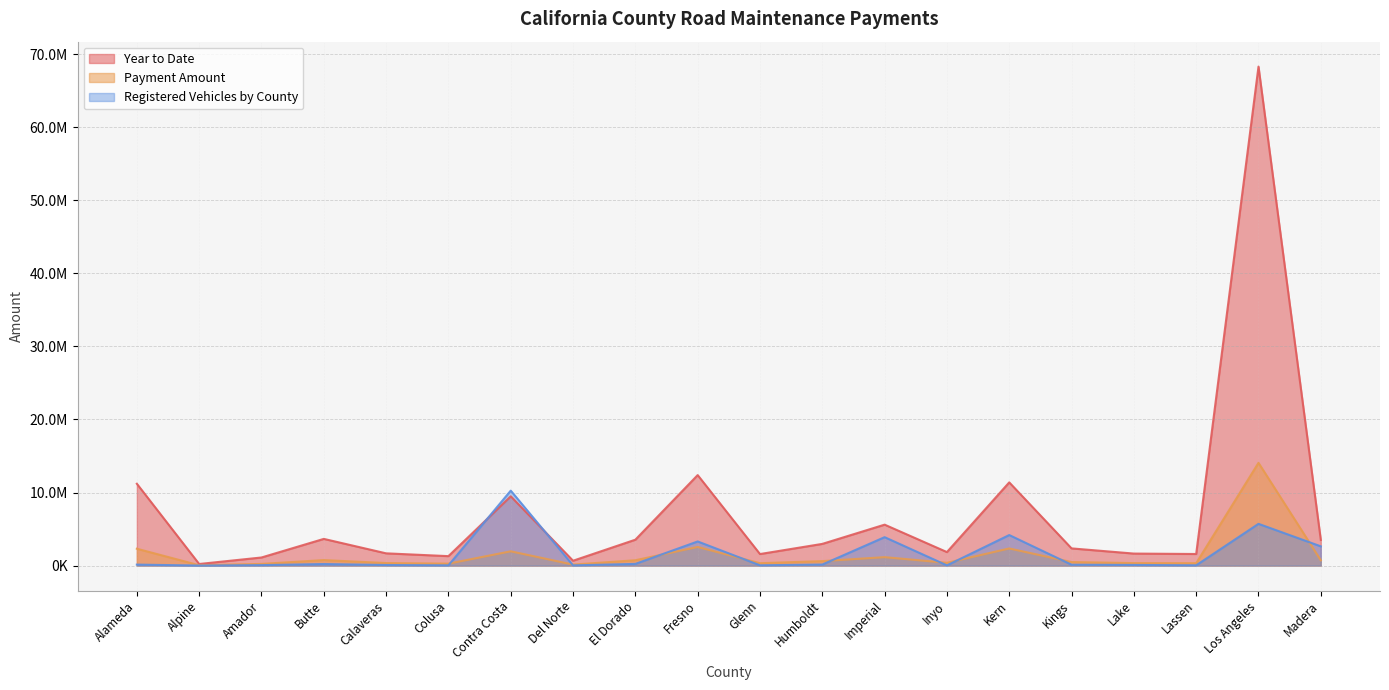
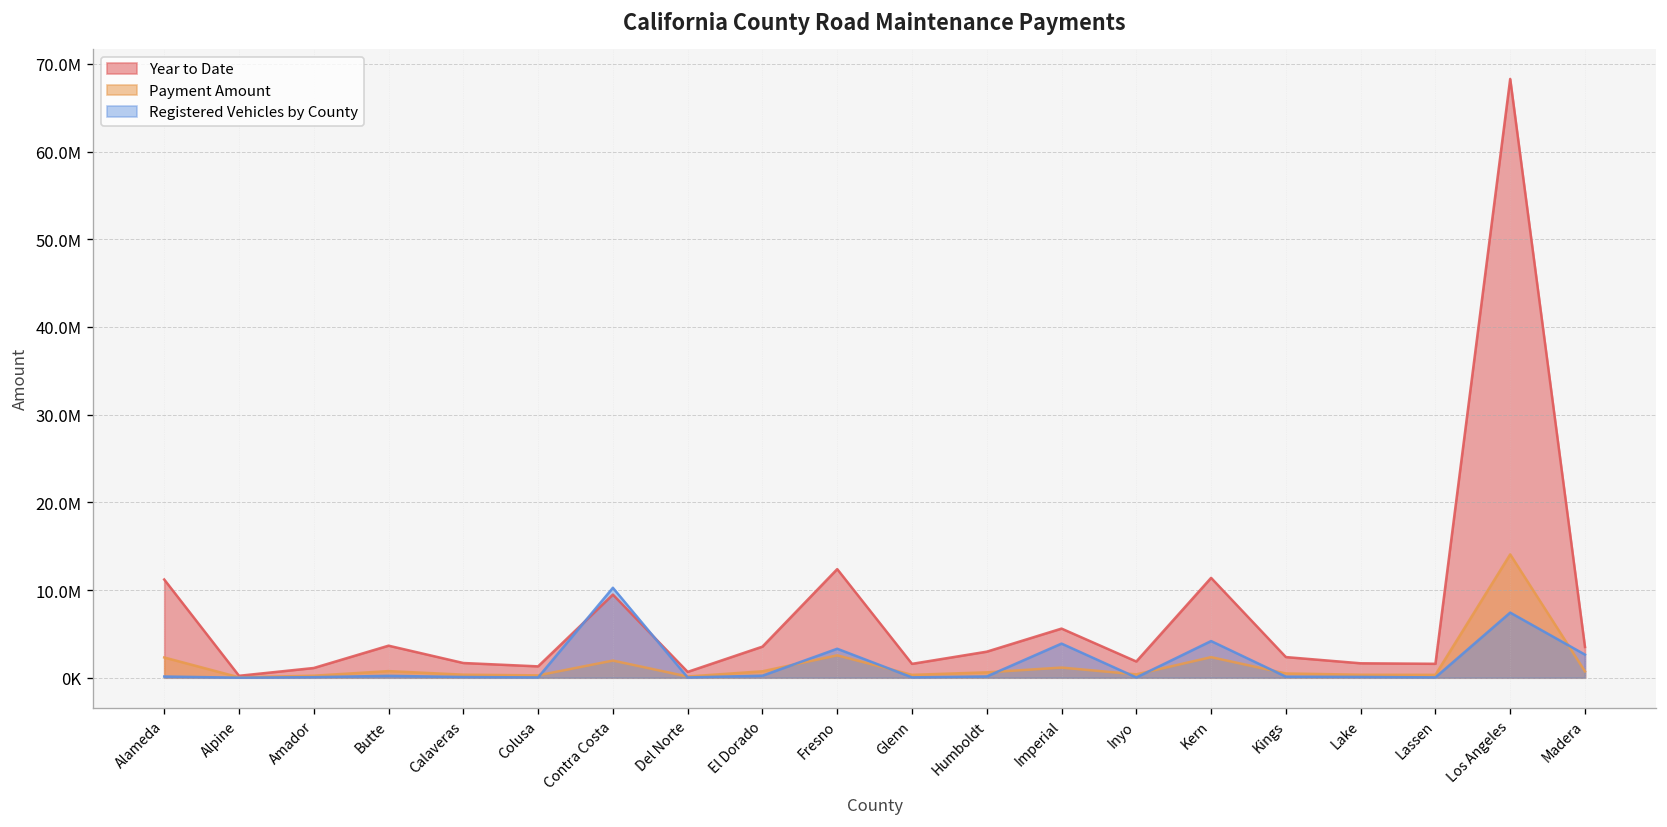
  {
    "Registered Vehicles by County": {
      "Alameda": 0,
      "Butte": 0,
      "Contra Costa": 10000000,
      "El Dorado": 0,
      "Fresno": 3000000,
      "Humboldt": 0,
      "Imperial": 4000000,
      "Inyo": 0,
      "Kern": 4000000,
      "Kings": 0,
-     "Los Angeles": 6000000,
+     "Los Angeles": 7000000,
      "Madera": 3000000
    }
  }
